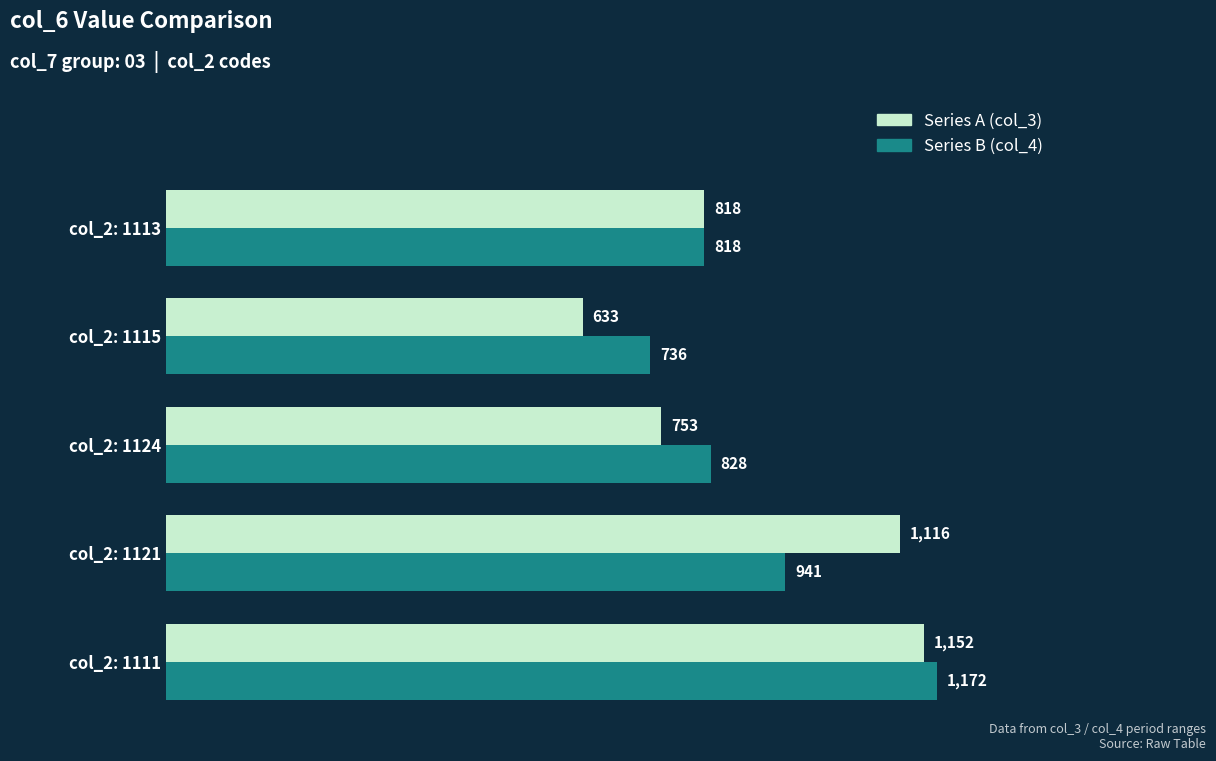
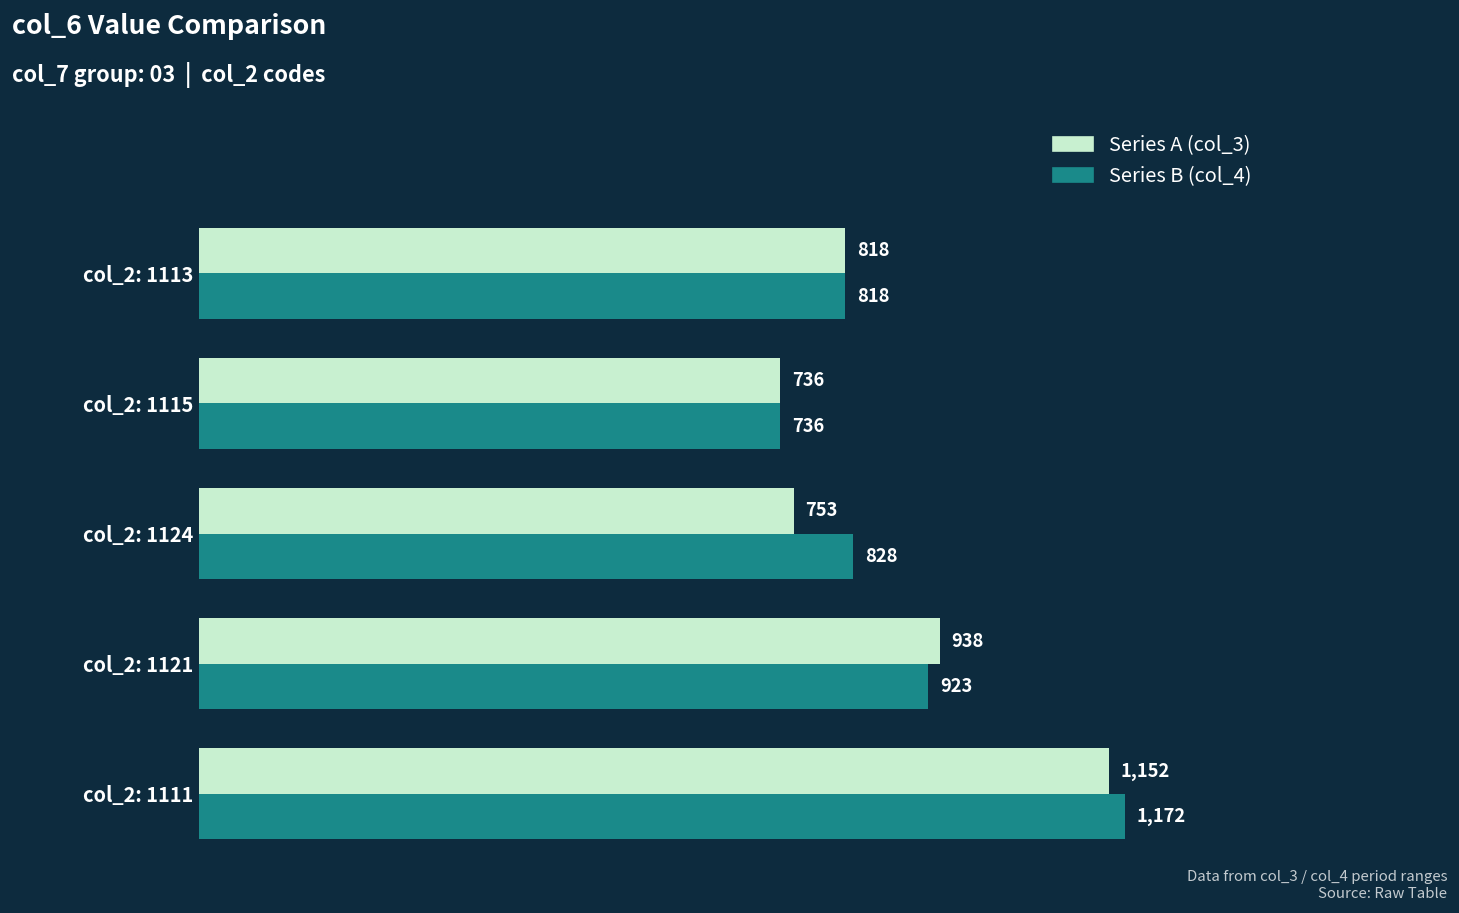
  {
    "Series A (col_3)": {
      "col_2: 1113": "818",
-     "col_2: 1115": "633",
+     "col_2: 1115": "736",
      "col_2: 1124": "753",
-     "col_2: 1121": "1,116",
+     "col_2: 1121": "938",
      "col_2: 1111": "1,152"
    },
    "Series B (col_4)": {
      "col_2: 1113": "818",
      "col_2: 1115": "736",
      "col_2: 1124": "828",
-     "col_2: 1121": "941",
+     "col_2: 1121": "923",
      "col_2: 1111": "1,172"
    }
  }
